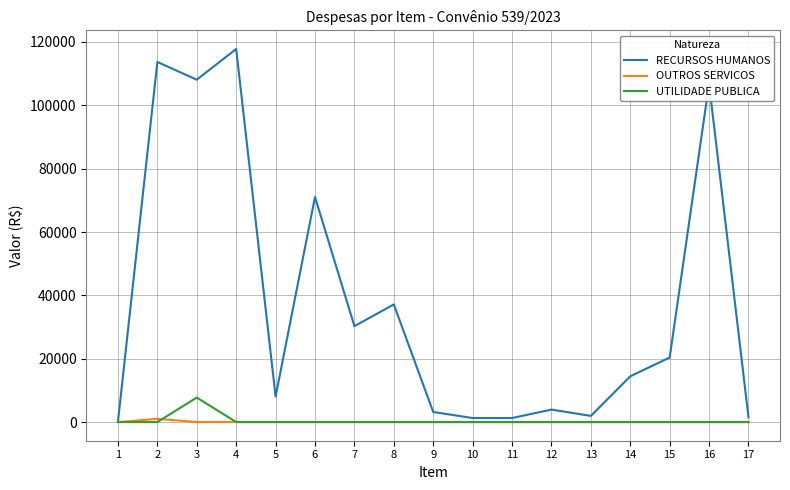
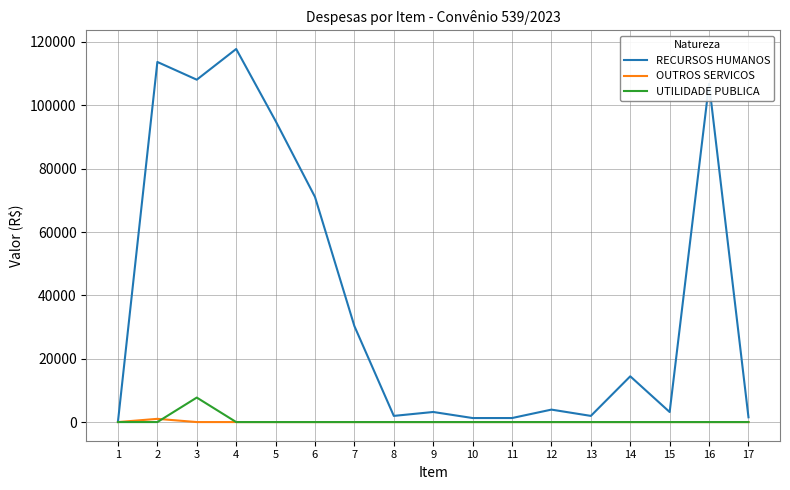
  {
    "RECURSOS HUMANOS": {
      "2": 114000,
      "3": 108000,
      "4": 118000,
-     "5": 8000,
+     "5": 95000,
      "6": 71000,
      "7": 30000,
-     "8": 37000,
+     "8": 2000,
      "9": 3000,
      "10": 1000,
      "11": 1000,
      "12": 4000,
      "13": 2000,
      "14": 14000,
-     "15": 20000,
+     "15": 3000,
      "17": 2000
    },
    "OUTROS SERVICOS": {
      "2": 1000,
      "3": 0
    },
    "UTILIDADE PUBLICA": {
      "2": 0,
      "3": 8000
    }
  }
